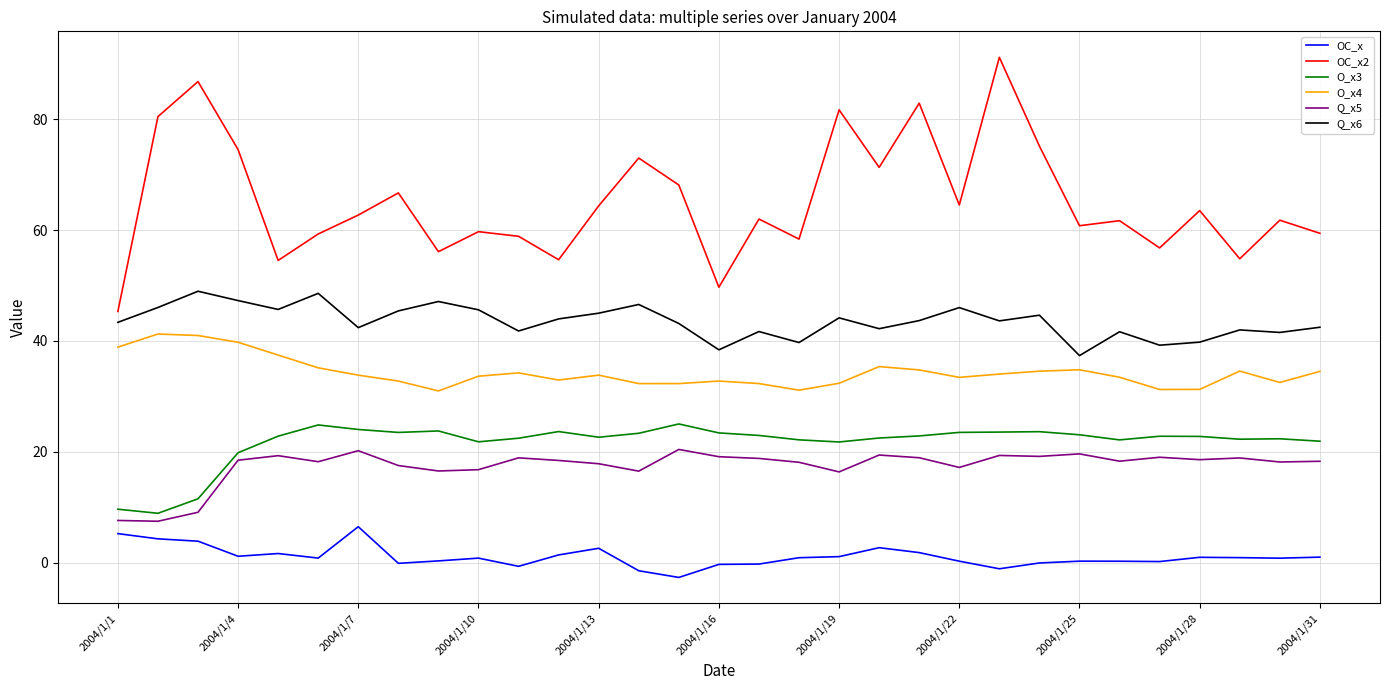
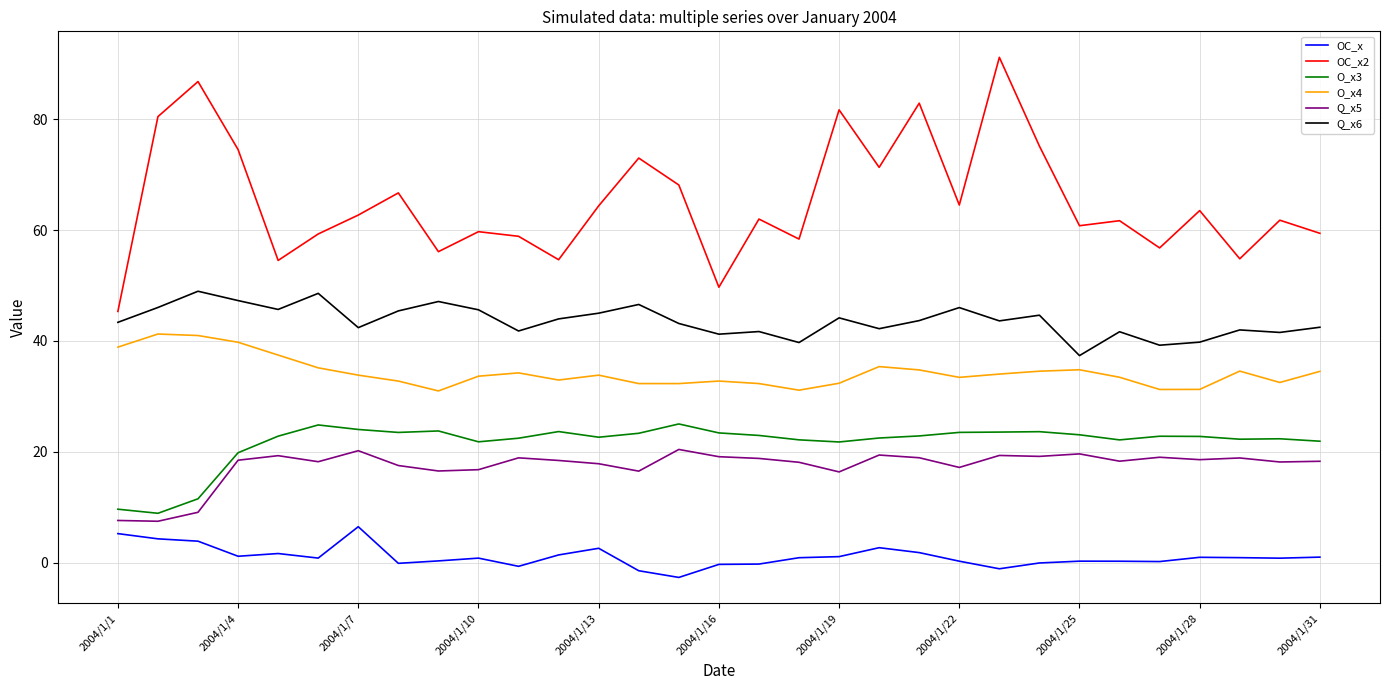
  {
    "OC_x": {
      "2004/1/1": 5,
      "2004/1/4": 1,
      "2004/1/7": 6,
      "2004/1/10": 1,
      "2004/1/13": 3,
      "2004/1/16": 0,
      "2004/1/19": 1,
      "2004/1/22": 0,
      "2004/1/25": 0,
      "2004/1/28": 1,
      "2004/1/31": 1
    },
    "OC_x2": {
      "2004/1/1": 45,
      "2004/1/4": 75,
      "2004/1/7": 63,
      "2004/1/10": 60,
      "2004/1/13": 64,
      "2004/1/16": 50,
      "2004/1/19": 82,
      "2004/1/22": 65,
      "2004/1/25": 61,
      "2004/1/28": 64,
      "2004/1/31": 59
    },
    "O_x3": {
      "2004/1/1": 10,
      "2004/1/4": 20,
      "2004/1/7": 24,
      "2004/1/10": 22,
      "2004/1/13": 23,
      "2004/1/16": 23,
      "2004/1/19": 22,
      "2004/1/22": 24,
      "2004/1/25": 23,
      "2004/1/28": 23,
      "2004/1/31": 22
    },
    "O_x4": {
      "2004/1/1": 39,
      "2004/1/4": 40,
      "2004/1/7": 34,
      "2004/1/10": 34,
      "2004/1/13": 34,
      "2004/1/16": 33,
      "2004/1/19": 32,
      "2004/1/22": 33,
      "2004/1/25": 35,
      "2004/1/28": 31,
      "2004/1/31": 35
    },
    "Q_x5": {
      "2004/1/1": 8,
      "2004/1/4": 18,
      "2004/1/7": 20,
      "2004/1/10": 17,
      "2004/1/13": 18,
      "2004/1/16": 19,
      "2004/1/19": 16,
      "2004/1/22": 17,
      "2004/1/25": 20,
      "2004/1/28": 19,
      "2004/1/31": 18
    },
    "Q_x6": {
      "2004/1/1": 43,
      "2004/1/4": 47,
      "2004/1/7": 42,
      "2004/1/10": 46,
      "2004/1/13": 45,
-     "2004/1/16": 38,
+     "2004/1/16": 41,
      "2004/1/19": 44,
      "2004/1/22": 46,
      "2004/1/25": 37,
      "2004/1/28": 40,
      "2004/1/31": 42
    }
  }
